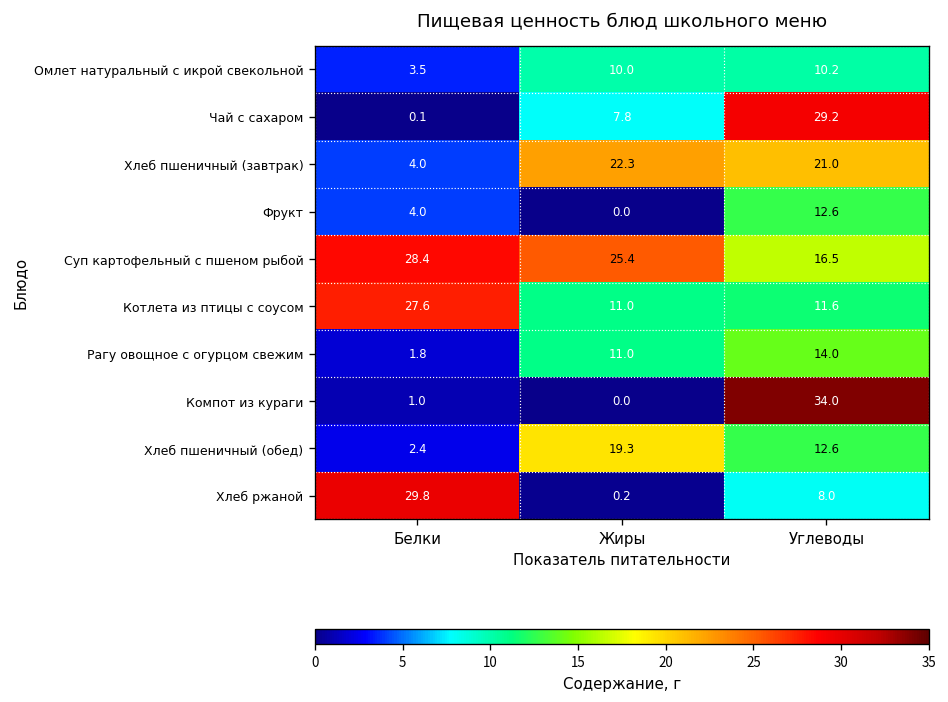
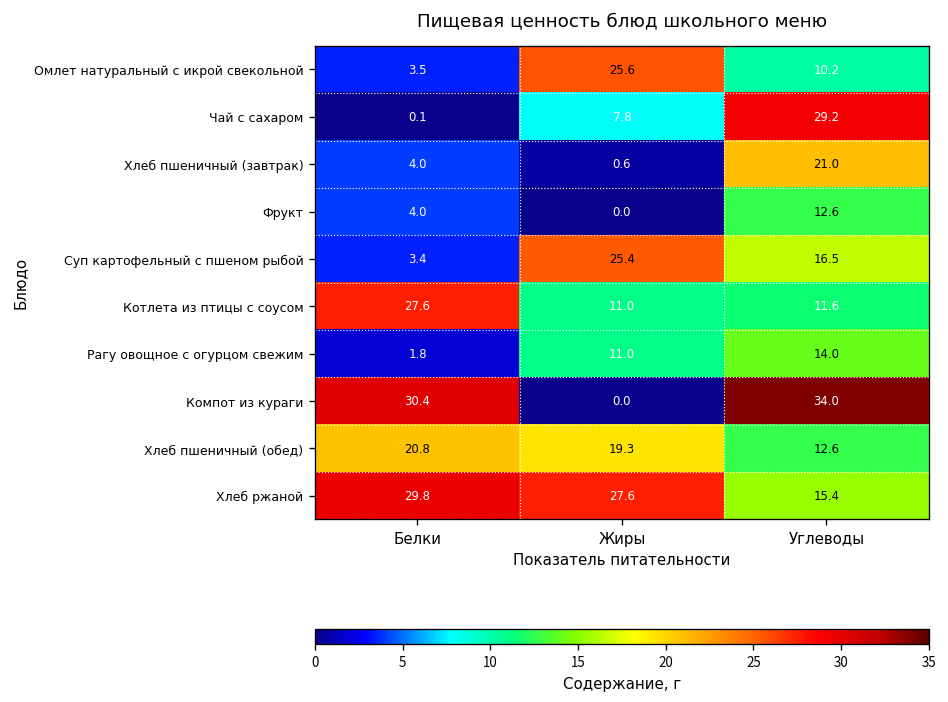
  {
    "Омлет натуральный с икрой свекольной": {
      "Белки": 3.5,
-     "Жиры": 10.0,
+     "Жиры": 25.6,
      "Углеводы": 10.2
    },
    "Чай с сахаром": {
      "Белки": 0.1,
      "Жиры": 7.8,
      "Углеводы": 29.2
    },
    "Хлеб пшеничный (завтрак)": {
      "Белки": 4.0,
-     "Жиры": 22.3,
+     "Жиры": 0.6,
      "Углеводы": 21.0
    },
    "Фрукт": {
      "Белки": 4.0,
      "Жиры": 0.0,
      "Углеводы": 12.6
    },
    "Суп картофельный с пшеном рыбой": {
-     "Белки": 28.4,
+     "Белки": 3.4,
      "Жиры": 25.4,
      "Углеводы": 16.5
    },
    "Котлета из птицы с соусом": {
      "Белки": 27.6,
      "Жиры": 11.0,
      "Углеводы": 11.6
    },
    "Рагу овощное с огурцом свежим": {
      "Белки": 1.8,
      "Жиры": 11.0,
      "Углеводы": 14.0
    },
    "Компот из кураги": {
-     "Белки": 1.0,
+     "Белки": 30.4,
      "Жиры": 0.0,
      "Углеводы": 34.0
    },
    "Хлеб пшеничный (обед)": {
-     "Белки": 2.4,
+     "Белки": 20.8,
      "Жиры": 19.3,
      "Углеводы": 12.6
    },
    "Хлеб ржаной": {
      "Белки": 29.8,
-     "Жиры": 0.2,
-     "Углеводы": 8.0
+     "Жиры": 27.6,
+     "Углеводы": 15.4
    }
  }
